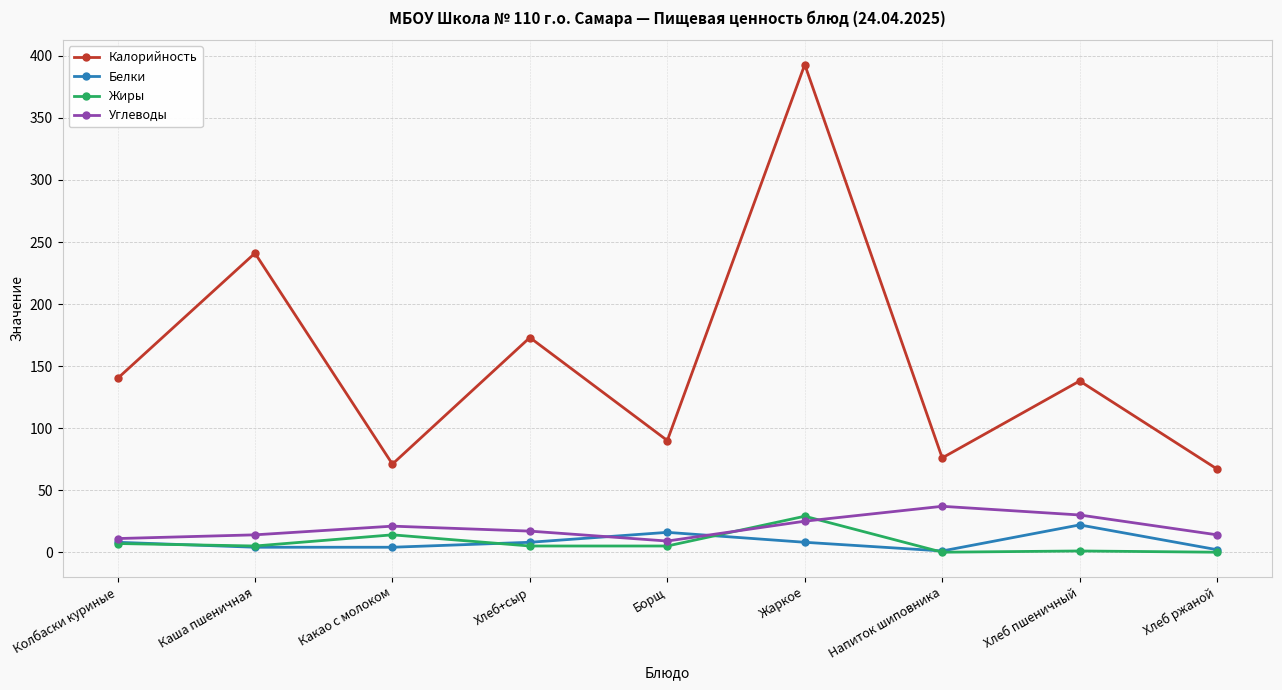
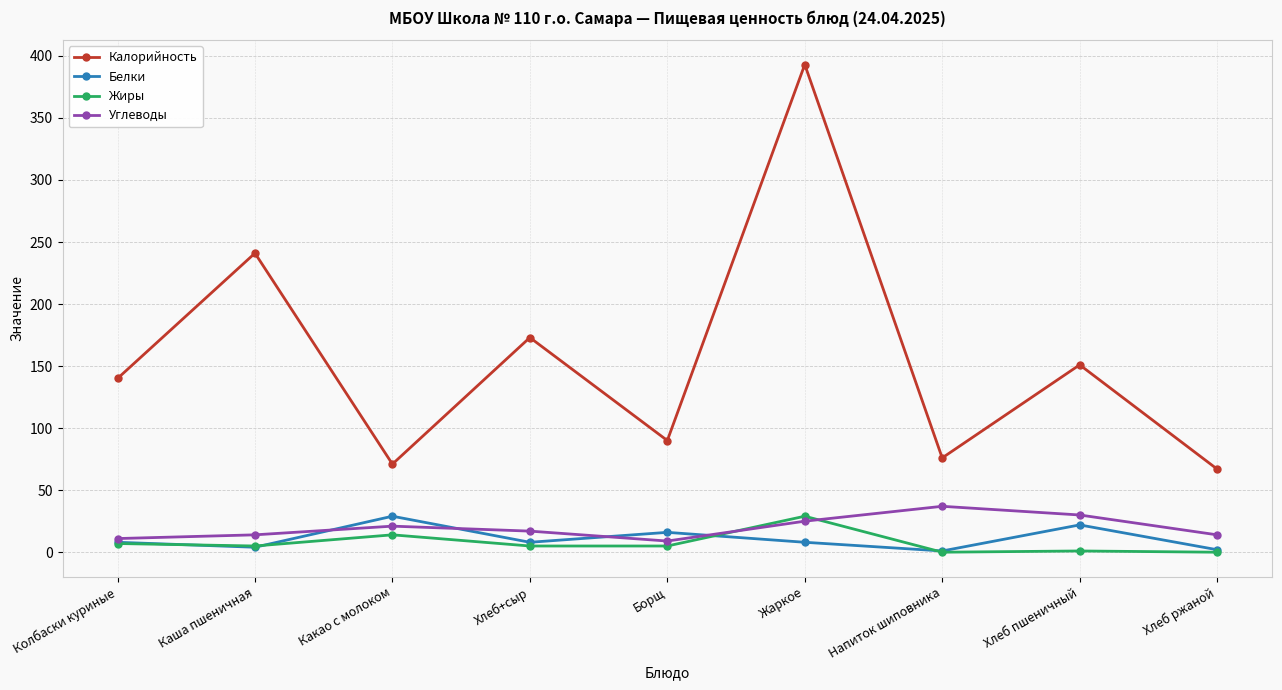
  {
    "Калорийность": {
      "Колбаски куриные": 140,
      "Каша пшеничная": 241,
      "Какао с молоком": 71,
      "Хлеб+сыр": 173,
      "Борщ": 90,
      "Жаркое": 393,
      "Напиток шиповника": 76,
-     "Хлеб пшеничный": 138,
+     "Хлеб пшеничный": 151,
      "Хлеб ржаной": 67
    },
    "Белки": {
-     "Какао с молоком": 4,
+     "Какао с молоком": 29,
      "Хлеб+сыр": 8,
      "Борщ": 16,
      "Жаркое": 8,
      "Хлеб пшеничный": 22
    },
    "Жиры": {
      "Какао с молоком": 14,
      "Хлеб+сыр": 5,
      "Борщ": 5,
      "Жаркое": 29,
      "Хлеб пшеничный": 1
    },
    "Углеводы": {
      "Колбаски куриные": 11,
      "Каша пшеничная": 14,
      "Какао с молоком": 21,
      "Хлеб+сыр": 17,
      "Борщ": 9,
      "Жаркое": 25,
      "Напиток шиповника": 37,
      "Хлеб пшеничный": 30,
      "Хлеб ржаной": 14
    }
  }
